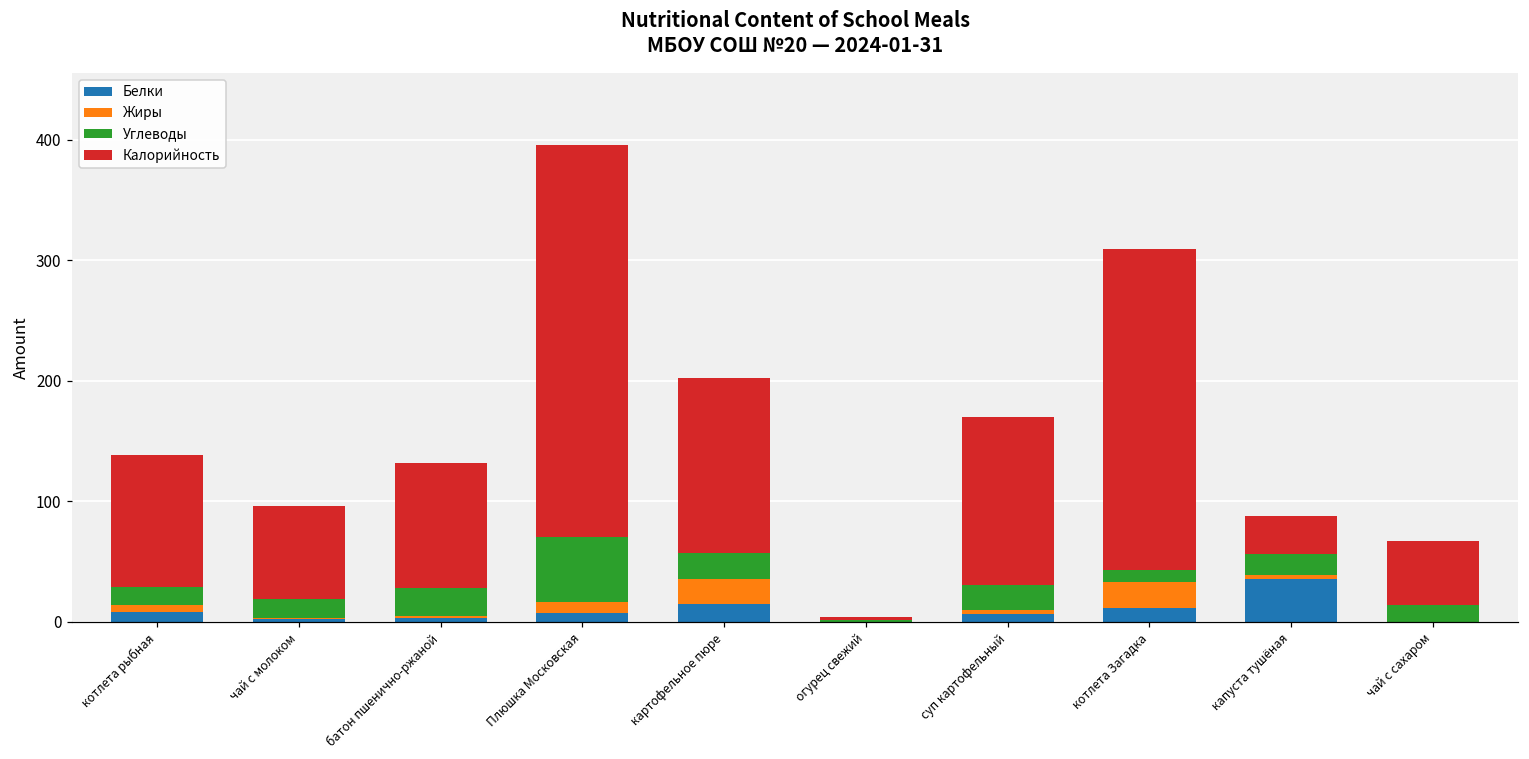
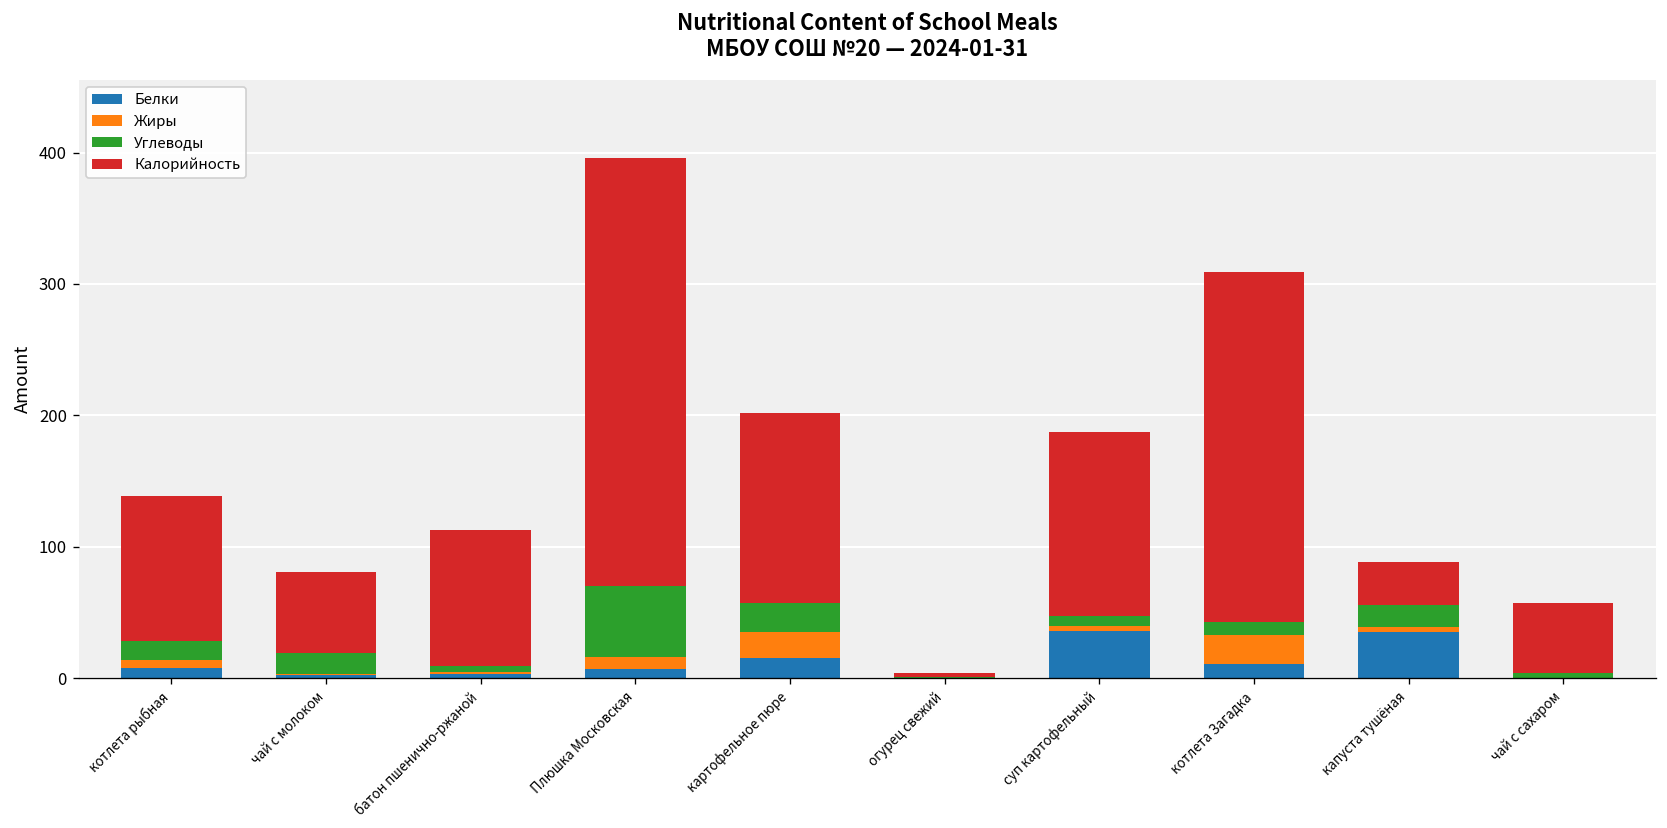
  {
    "Белки": {
      "котлета рыбная": 8,
      "батон пшенично-ржаной": 3,
      "Плюшка Московская": 7,
      "картофельное пюре": 15,
      "огурец свежий": 0,
-     "суп картофельный": 6,
+     "суп картофельный": 36,
      "котлета Загадка": 11,
      "капуста тушёная": 35,
      "чай с сахаром": 0
    },
    "Жиры": {
      "котлета рыбная": 6,
      "Плюшка Московская": 9,
      "картофельное пюре": 20,
      "огурец свежий": 0,
      "суп картофельный": 4,
      "котлета Загадка": 22,
      "капуста тушёная": 4,
      "чай с сахаром": 0
    },
    "Углеводы": {
      "котлета рыбная": 15,
      "чай с молоком": 16,
-     "батон пшенично-ржаной": 23,
+     "батон пшенично-ржаной": 4,
      "Плюшка Московская": 54,
      "картофельное пюре": 22,
-     "суп картофельный": 20,
+     "суп картофельный": 7,
      "котлета Загадка": 10,
      "капуста тушёная": 17,
-     "чай с сахаром": 14
+     "чай с сахаром": 4
    },
    "Калорийность": {
      "котлета рыбная": 110,
-     "чай с молоком": 77,
+     "чай с молоком": 62,
      "батон пшенично-ржаной": 104,
      "Плюшка Московская": 326,
      "картофельное пюре": 145,
      "огурец свежий": 3,
      "суп картофельный": 140,
      "котлета Загадка": 266,
      "капуста тушёная": 32,
      "чай с сахаром": 53
    }
  }
